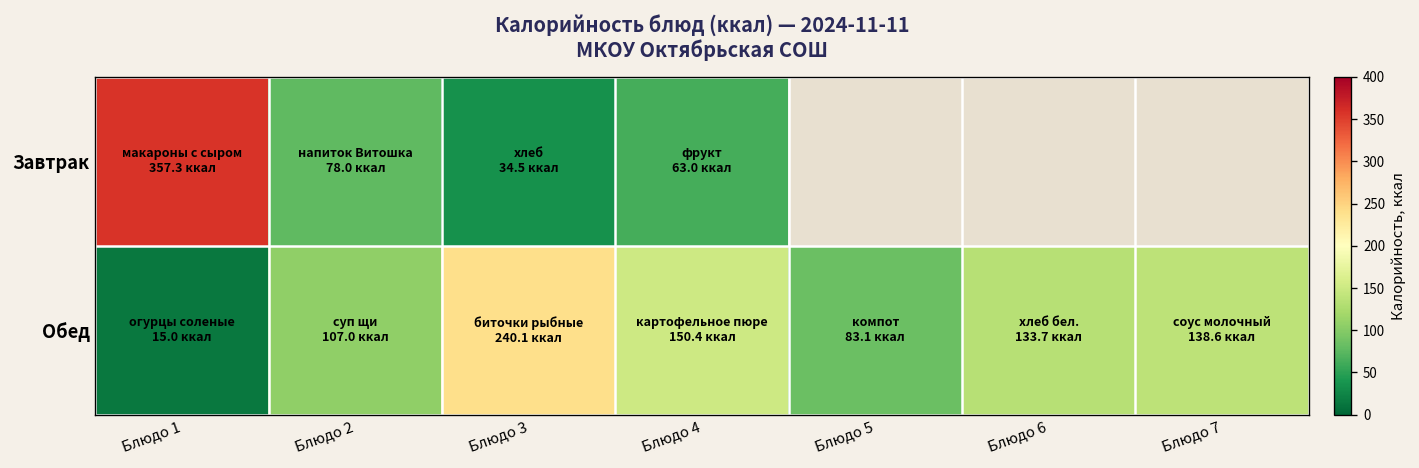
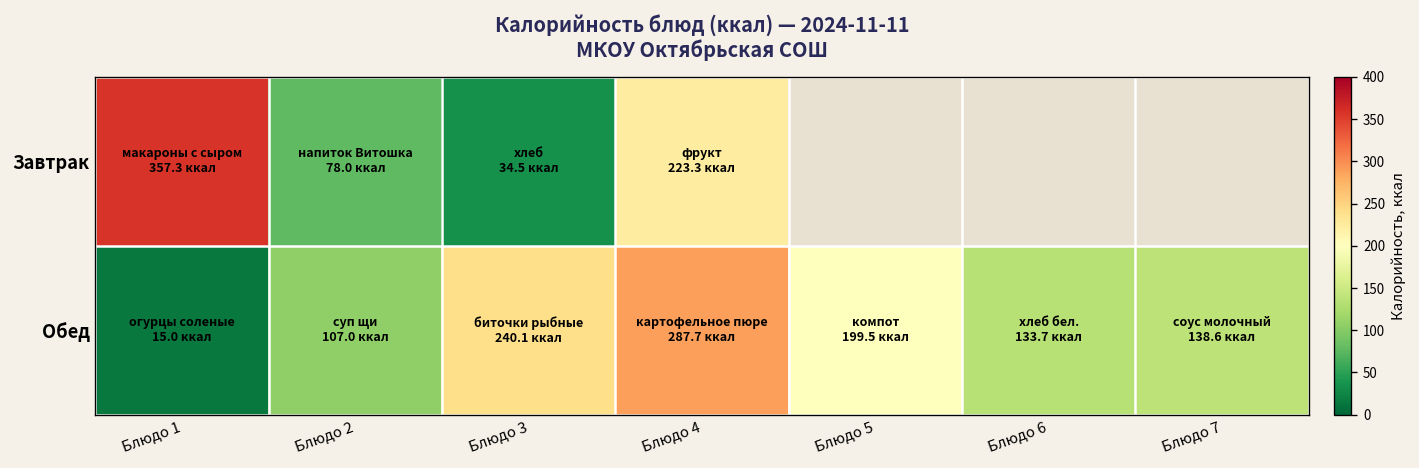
  {
    "Завтрак": {
      "Блюдо 1": 357.3,
      "Блюдо 2": 78.0,
      "Блюдо 3": 34.5,
-     "Блюдо 4": 63.0
+     "Блюдо 4": 223.3
    },
    "Обед": {
      "Блюдо 1": 15.0,
      "Блюдо 2": 107.0,
      "Блюдо 3": 240.1,
-     "Блюдо 4": 150.4,
-     "Блюдо 5": 83.1,
+     "Блюдо 4": 287.7,
+     "Блюдо 5": 199.5,
      "Блюдо 6": 133.7,
      "Блюдо 7": 138.6
    }
  }
